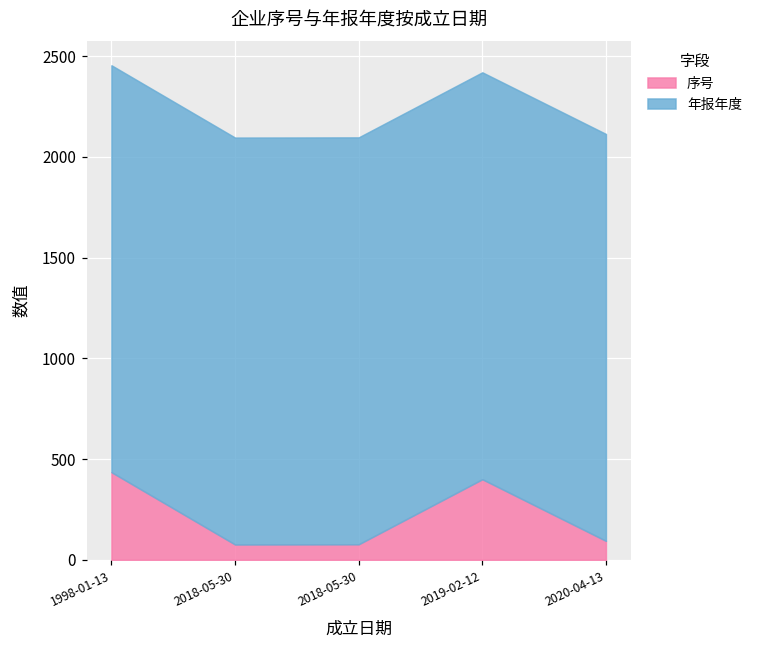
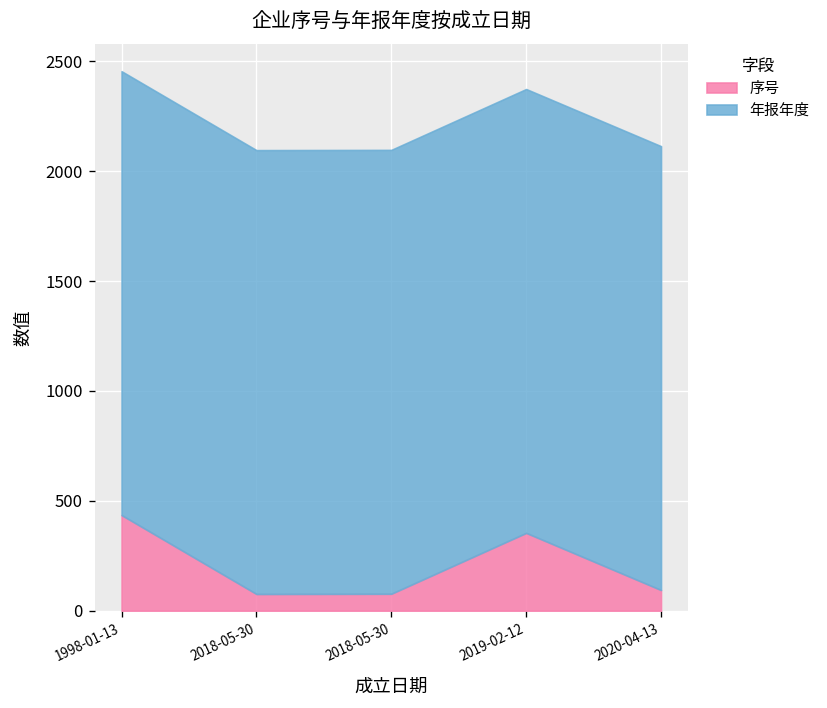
  {
    "序号": {
      "1998-01-13": 440,
-     "2019-02-12": 400,
+     "2019-02-12": 350,
      "2020-04-13": 90
    },
    "年报年度": {
      "1998-01-13": 2020,
      "2019-02-12": 2020,
      "2020-04-13": 2020
    }
  }
